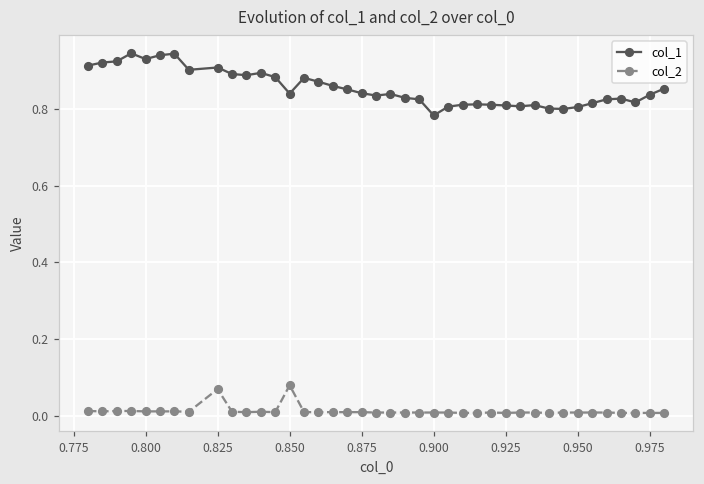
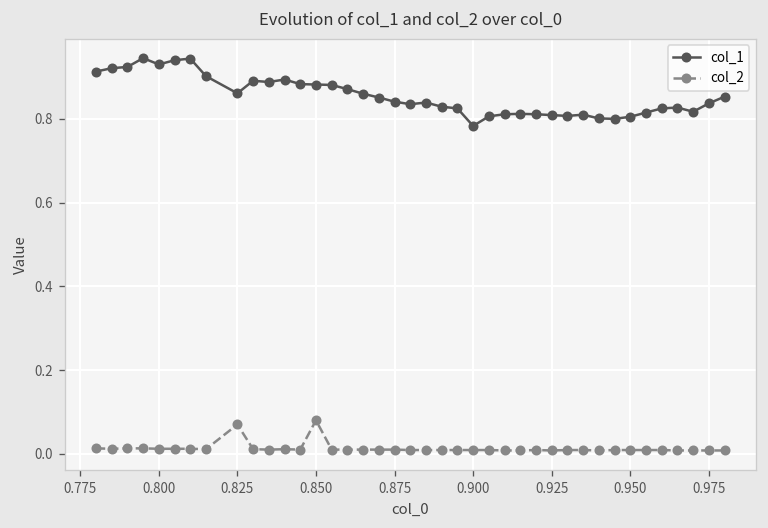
  {
    "col_1": {
      "0.800": 0.93,
-     "0.825": 0.91,
-     "0.850": 0.84,
+     "0.825": 0.86,
+     "0.850": 0.88,
      "0.875": 0.84,
      "0.900": 0.78,
      "0.925": 0.81,
      "0.950": 0.81,
      "0.975": 0.84
    },
    "col_2": {
      "0.800": 0.01,
      "0.825": 0.07,
      "0.850": 0.08,
      "0.875": 0.01,
      "0.900": 0.01,
      "0.925": 0.01,
      "0.950": 0.01,
      "0.975": 0.01
    }
  }
